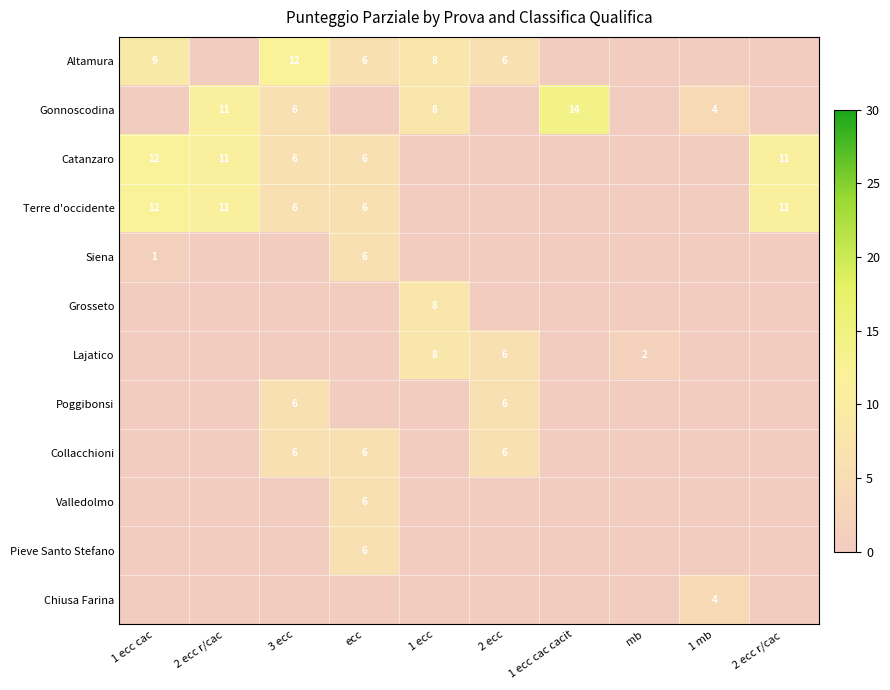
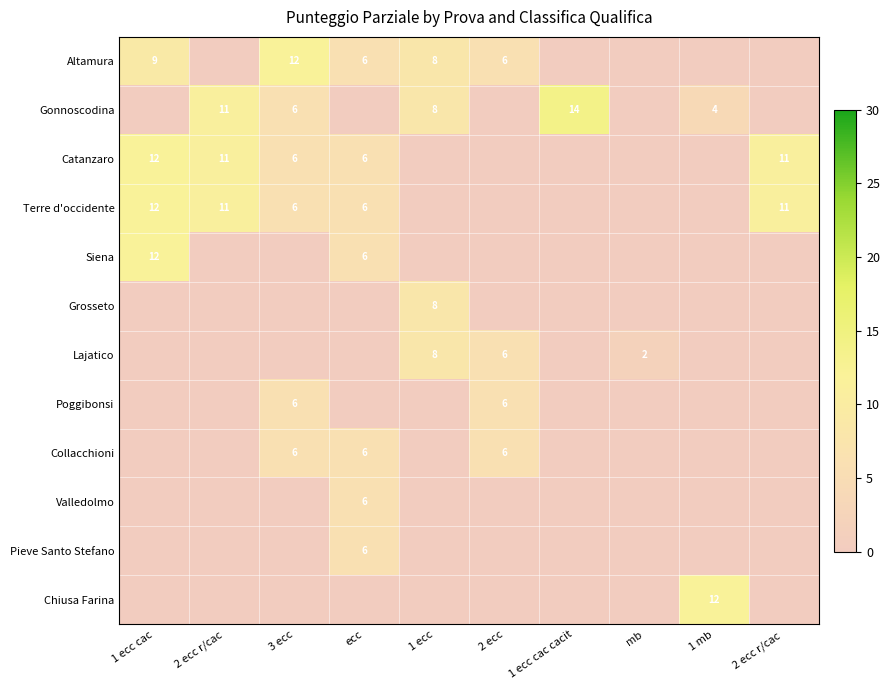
  {
    "Altamura": {
      "1 ecc cac": 9,
      "3 ecc": 12,
      "ecc": 6,
      "1 ecc": 8,
      "2 ecc": 6
    },
    "Gonnoscodina": {
      "3 ecc": 6,
      "1 ecc": 8,
      "1 ecc cac cacit": 14,
      "1 mb": 4
    },
    "Catanzaro": {
      "1 ecc cac": 12,
      "3 ecc": 6,
      "ecc": 6
    },
    "Terre d'occidente": {
      "1 ecc cac": 12,
      "3 ecc": 6,
      "ecc": 6
    },
    "Siena": {
-     "1 ecc cac": 1,
+     "1 ecc cac": 12,
      "ecc": 6
    },
    "Grosseto": {
      "1 ecc": 8
    },
    "Lajatico": {
      "1 ecc": 8,
      "2 ecc": 6,
      "mb": 2
    },
    "Poggibonsi": {
      "3 ecc": 6,
      "2 ecc": 6
    },
    "Collacchioni": {
      "3 ecc": 6,
      "ecc": 6,
      "2 ecc": 6
    },
    "Valledolmo": {
      "ecc": 6
    },
    "Pieve Santo Stefano": {
      "ecc": 6
    },
    "Chiusa Farina": {
-     "1 mb": 4
+     "1 mb": 12
    }
  }
